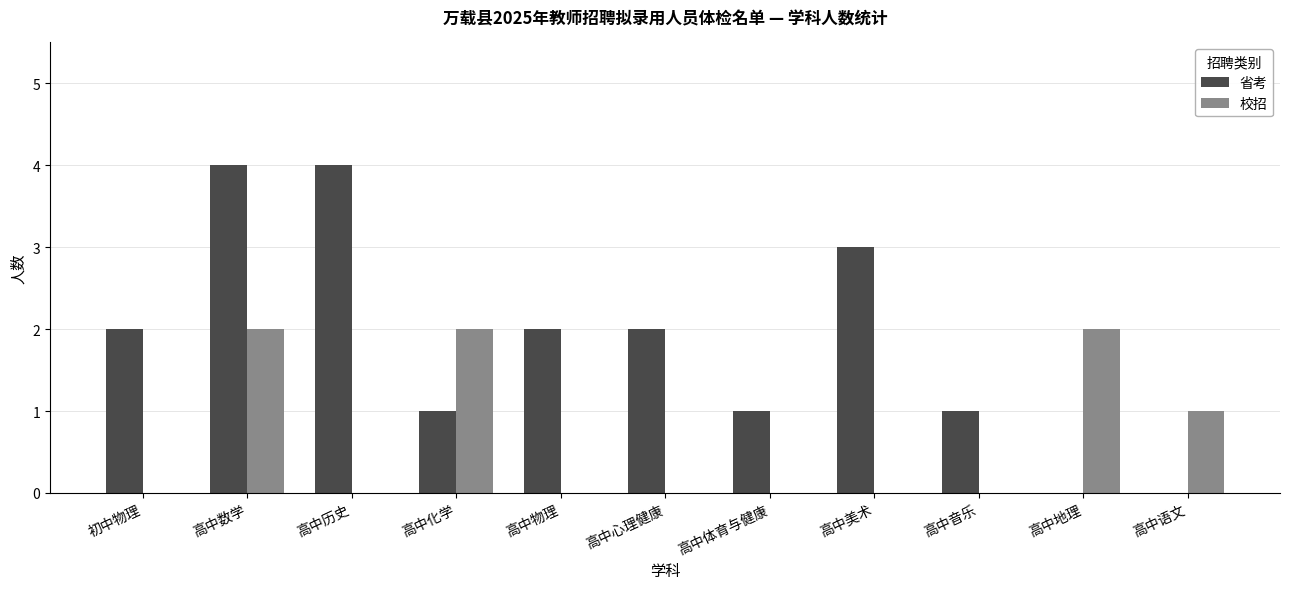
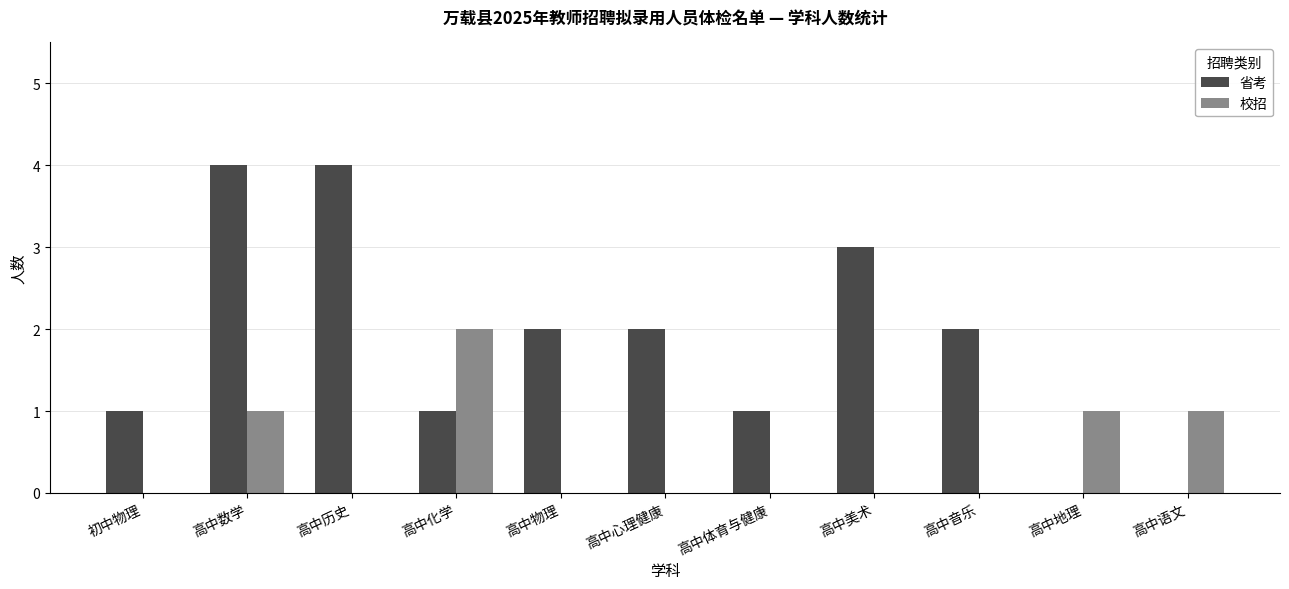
  {
    "省考": {
-     "初中物理": 2,
+     "初中物理": 1,
      "高中数学": 4,
      "高中历史": 4,
      "高中化学": 1,
      "高中物理": 2,
      "高中心理健康": 2,
      "高中体育与健康": 1,
      "高中美术": 3,
-     "高中音乐": 1,
+     "高中音乐": 2,
      "高中地理": 0,
      "高中语文": 0
    },
    "校招": {
      "初中物理": 0,
-     "高中数学": 2,
+     "高中数学": 1,
      "高中历史": 0,
      "高中化学": 2,
      "高中物理": 0,
      "高中心理健康": 0,
      "高中体育与健康": 0,
      "高中美术": 0,
      "高中音乐": 0,
-     "高中地理": 2,
+     "高中地理": 1,
      "高中语文": 1
    }
  }
